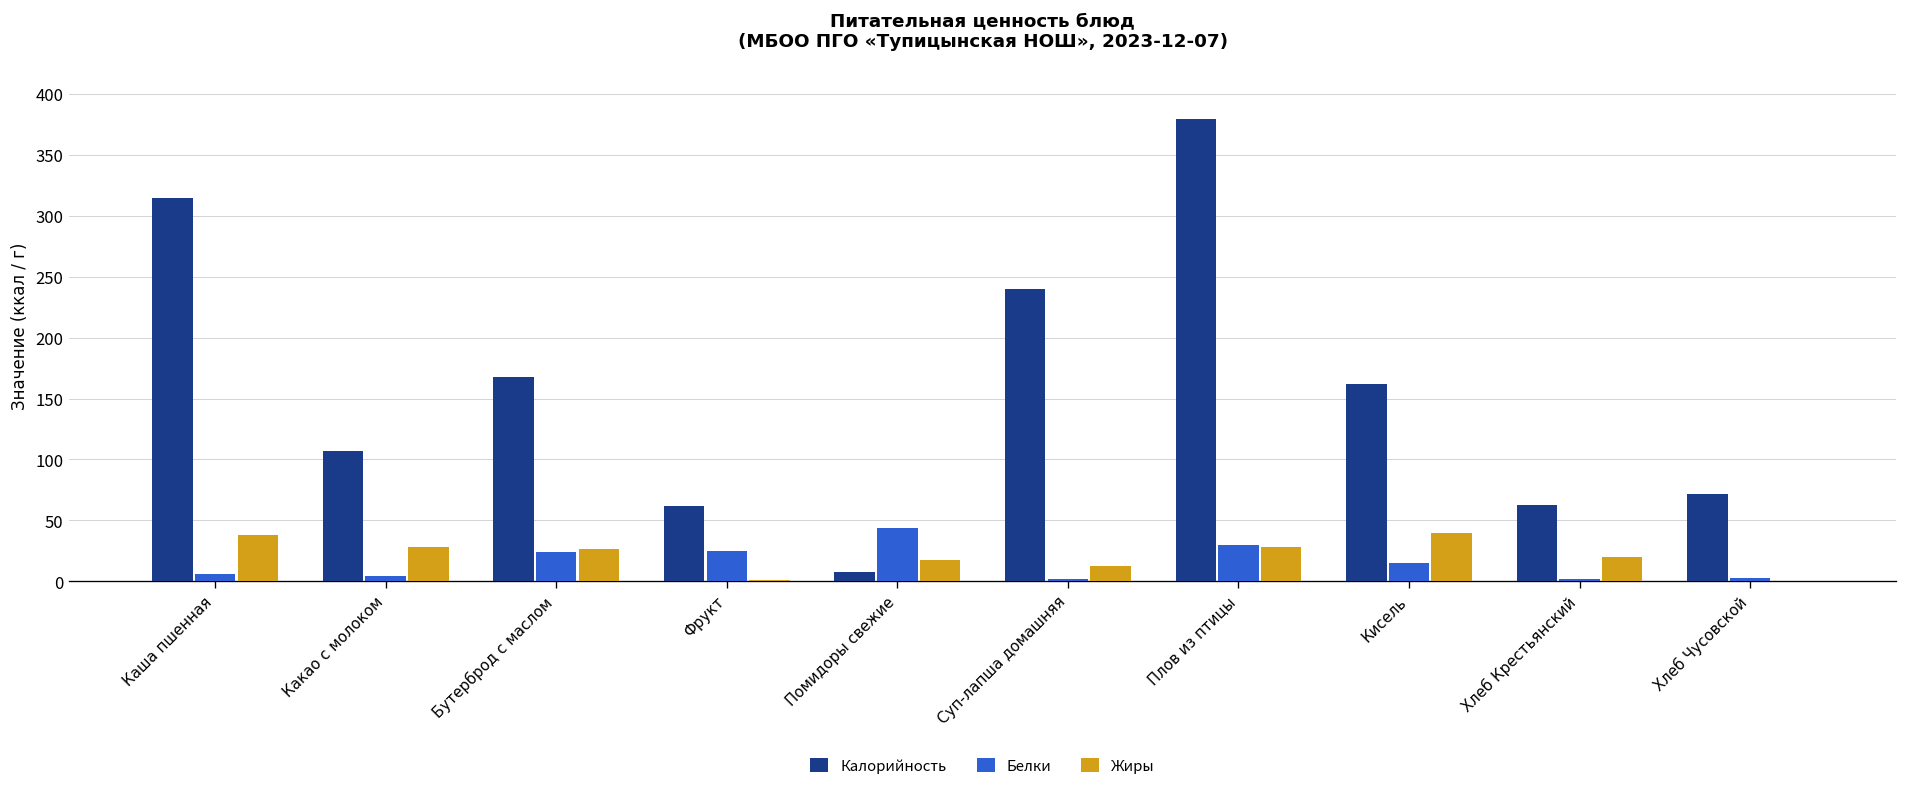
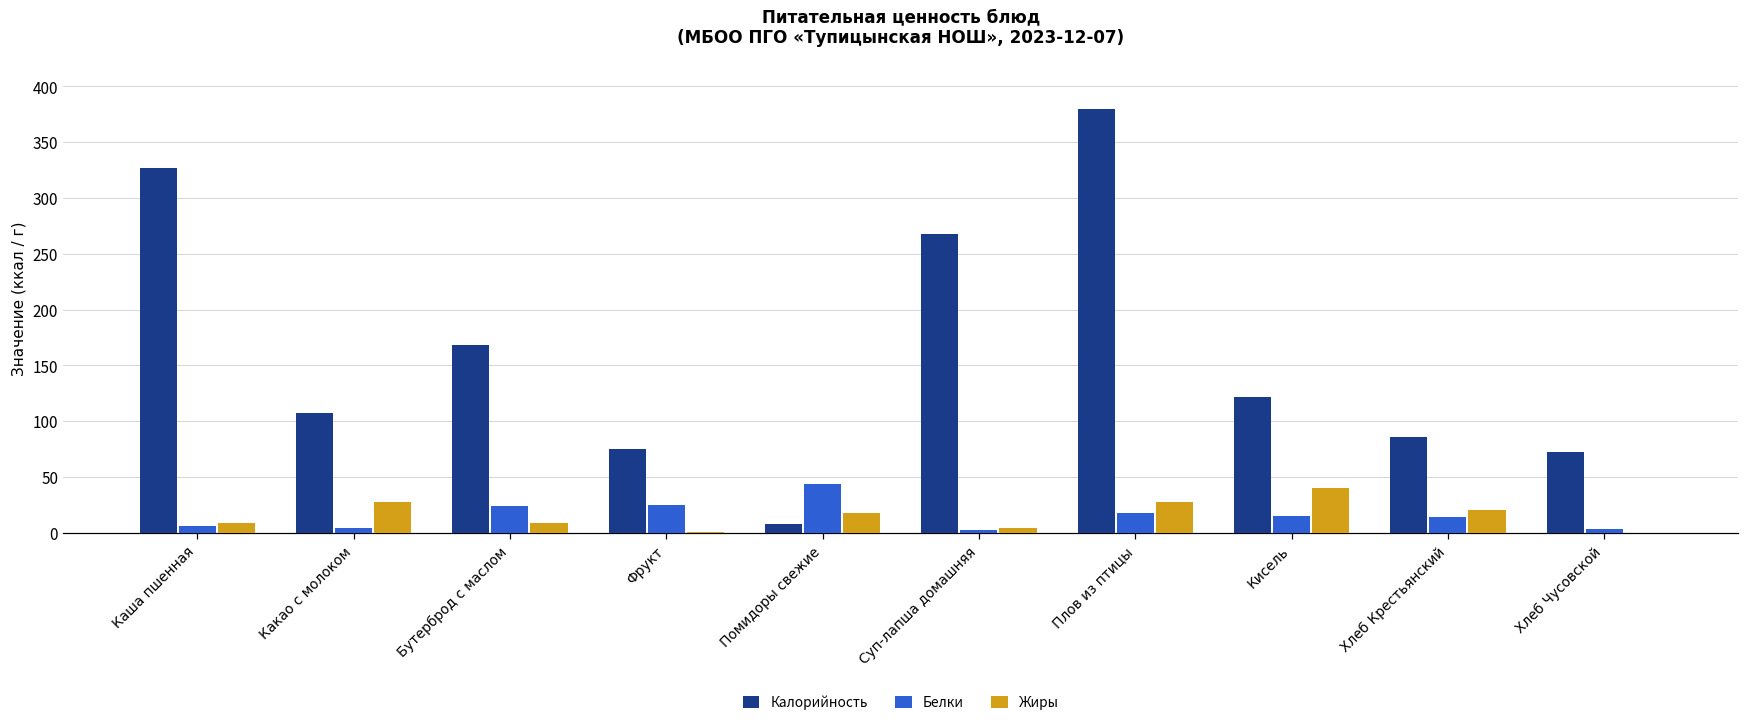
  {
    "Калорийность": {
-     "Каша пшенная": 315,
+     "Каша пшенная": 327,
      "Какао с молоком": 107,
      "Бутерброд с маслом": 168,
-     "Фрукт": 62,
+     "Фрукт": 75,
      "Помидоры свежие": 8,
-     "Суп-лапша домашняя": 240,
+     "Суп-лапша домашняя": 268,
      "Плов из птицы": 380,
-     "Кисель": 162,
-     "Хлеб Крестьянский": 63,
+     "Кисель": 122,
+     "Хлеб Крестьянский": 86,
      "Хлеб Чусовской": 72
    },
    "Белки": {
      "Каша пшенная": 6,
      "Какао с молоком": 5,
      "Бутерброд с маслом": 24,
      "Фрукт": 25,
      "Помидоры свежие": 44,
-     "Плов из птицы": 30,
+     "Плов из птицы": 18,
      "Кисель": 15,
-     "Хлеб Крестьянский": 2,
+     "Хлеб Крестьянский": 14,
      "Хлеб Чусовской": 3
    },
    "Жиры": {
-     "Каша пшенная": 38,
+     "Каша пшенная": 9,
      "Какао с молоком": 28,
-     "Бутерброд с маслом": 27,
+     "Бутерброд с маслом": 9,
      "Помидоры свежие": 17,
-     "Суп-лапша домашняя": 13,
+     "Суп-лапша домашняя": 5,
      "Плов из птицы": 28,
      "Кисель": 40,
      "Хлеб Крестьянский": 20,
      "Хлеб Чусовской": 0
    }
  }
